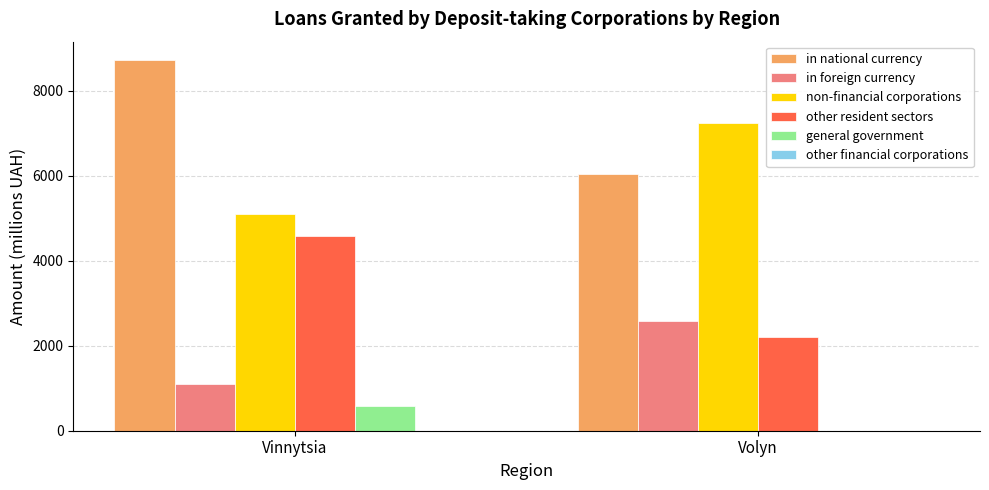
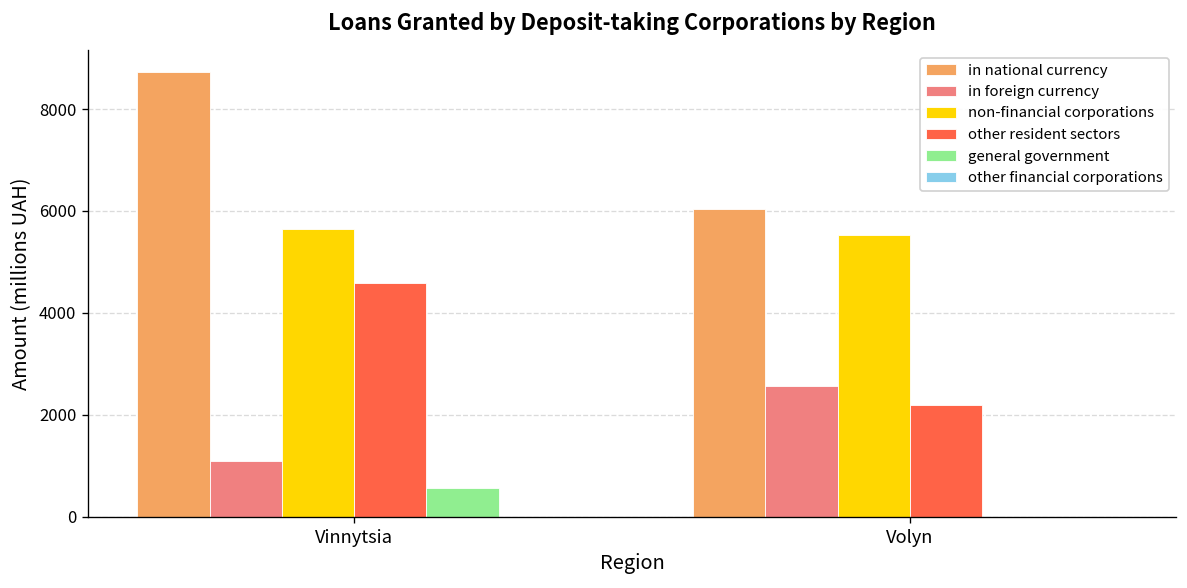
  {
    "non-financial corporations": {
-     "Vinnytsia": 5100,
-     "Volyn": 7200
+     "Vinnytsia": 5600,
+     "Volyn": 5500
    },
    "other resident sectors": {
      "Vinnytsia": 4600,
      "Volyn": 2200
    },
    "general government": {
      "Vinnytsia": 600,
      "Volyn": 0
    },
    "other financial corporations": {
      "Vinnytsia": 0,
      "Volyn": 0
    }
  }
